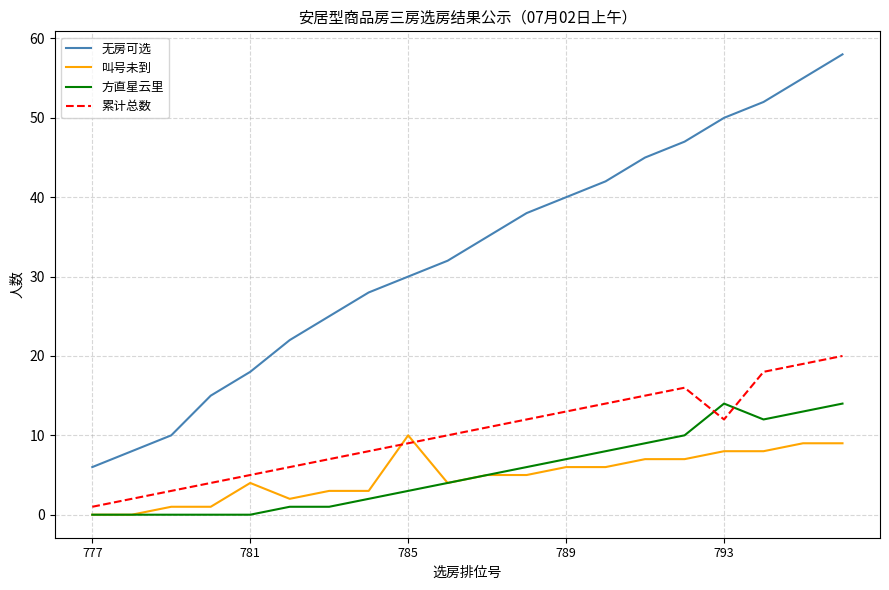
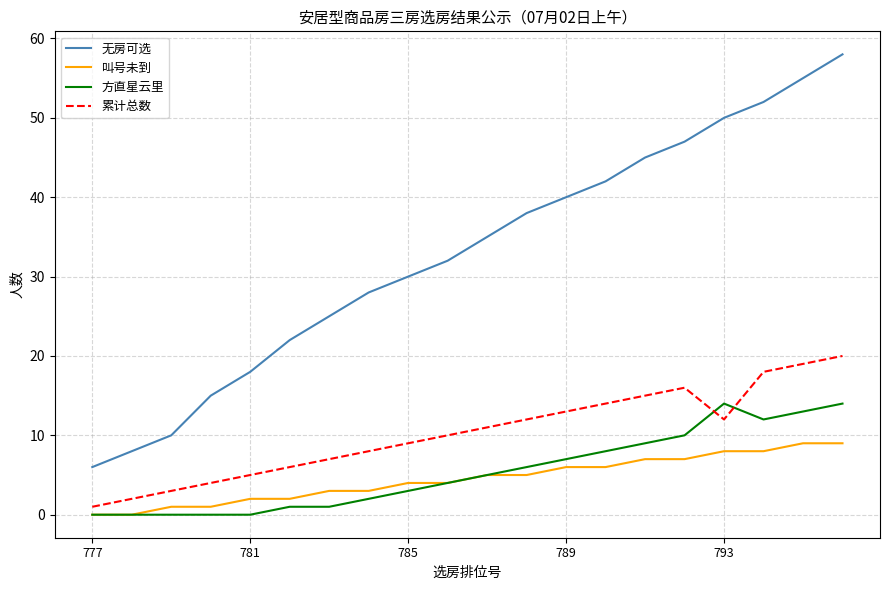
  {
    "无房可选": {
      "777": 6,
      "781": 18,
      "785": 30,
      "789": 40,
      "793": 50
    },
    "叫号未到": {
-     "781": 4,
-     "785": 10,
+     "781": 2,
+     "785": 4,
      "789": 6,
      "793": 8
    },
    "方直星云里": {
      "781": 0,
      "785": 3,
      "789": 7,
      "793": 14
    },
    "累计总数": {
      "777": 1,
      "781": 5,
      "785": 9,
      "789": 13,
      "793": 12
    }
  }
